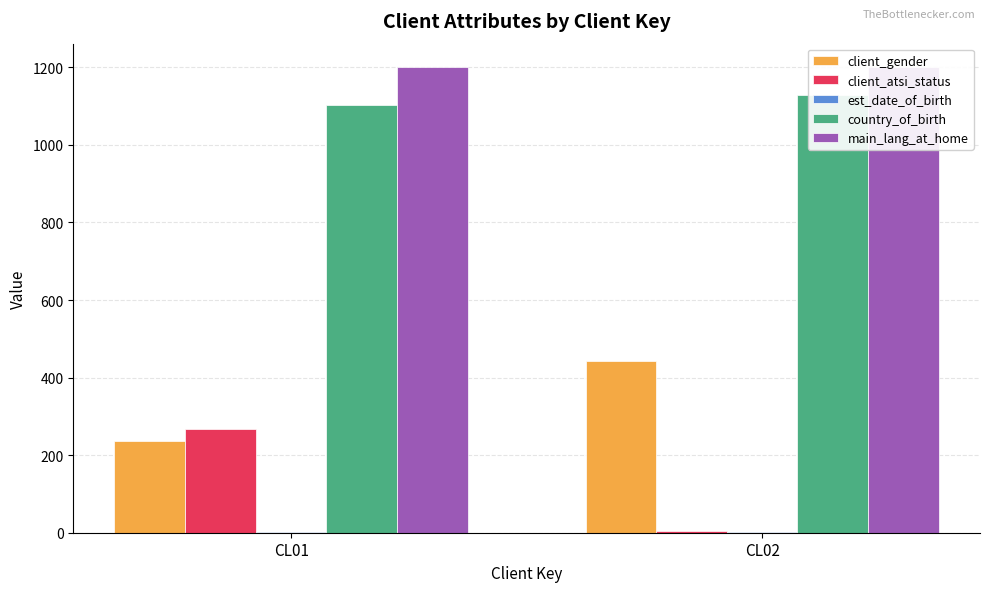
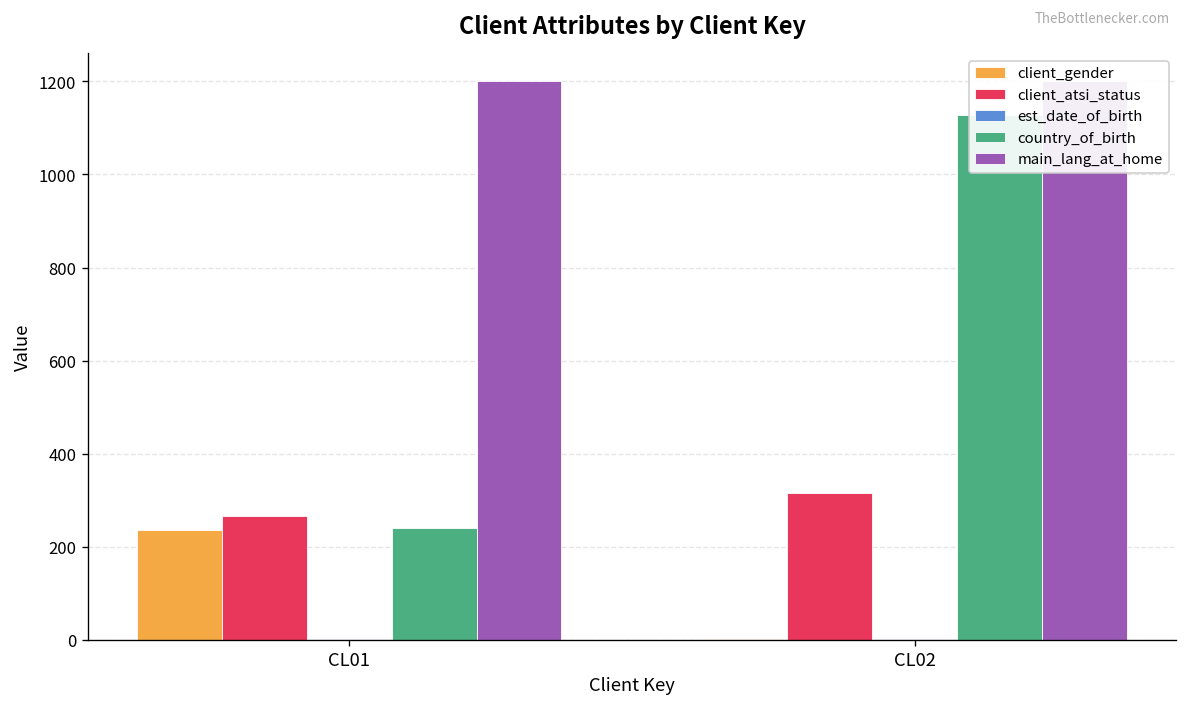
  {
    "client_gender": {
      "CL01": 240,
-     "CL02": 440
+     "CL02": 0
    },
    "client_atsi_status": {
      "CL01": 270,
-     "CL02": 0
+     "CL02": 320
    },
    "country_of_birth": {
-     "CL01": 1100
+     "CL01": 240
    },
    "main_lang_at_home": {
      "CL01": 1200
    }
  }
